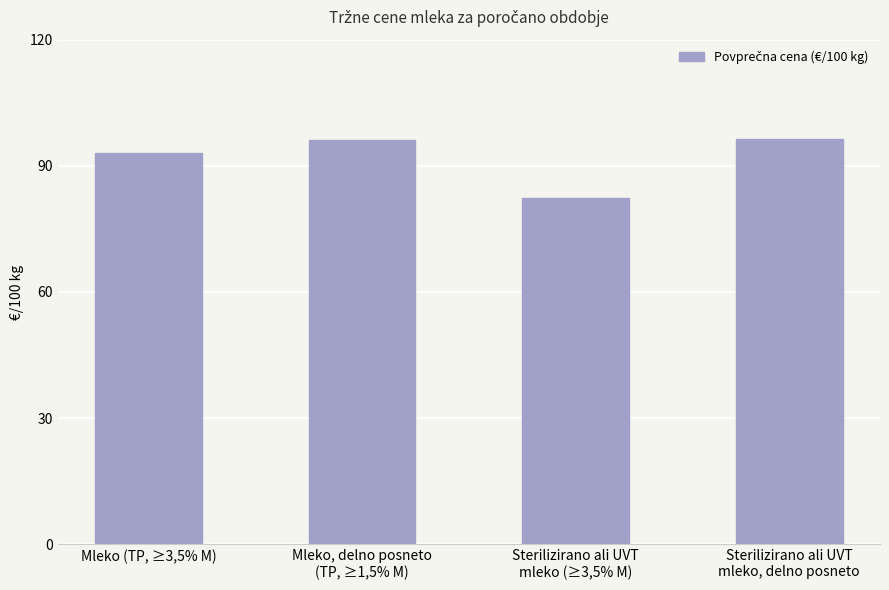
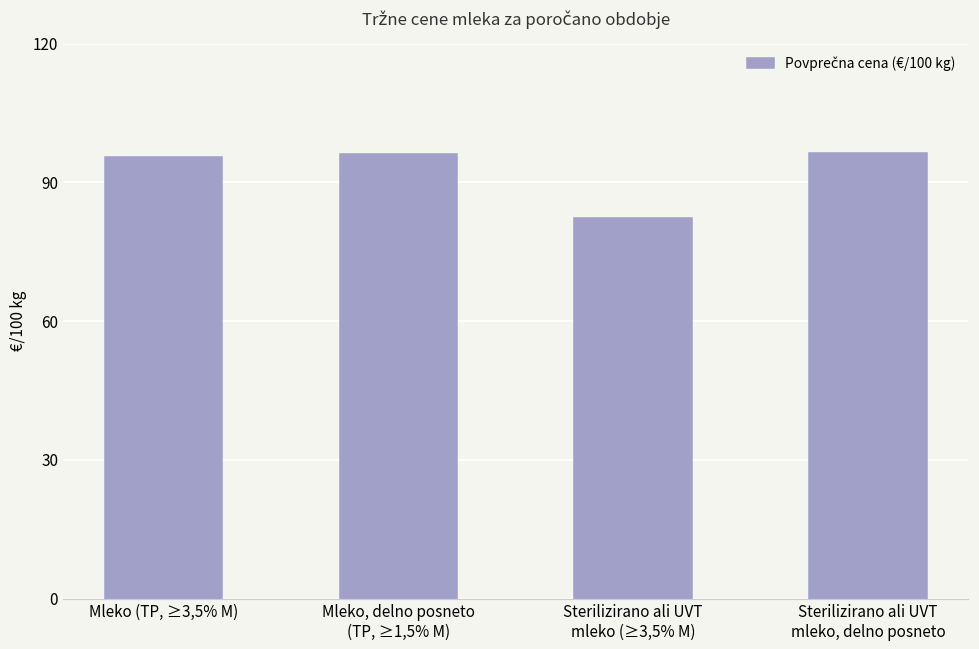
  {
-   "Mleko (TP, ≥3,5% M)": 93,
+   "Mleko (TP, ≥3,5% M)": 96,
    "Mleko, delno posneto (TP, ≥1,5% M)": 96,
    "Sterilizirano ali UVT mleko (≥3,5% M)": 82,
    "Sterilizirano ali UVT mleko, delno posneto": 96
  }
